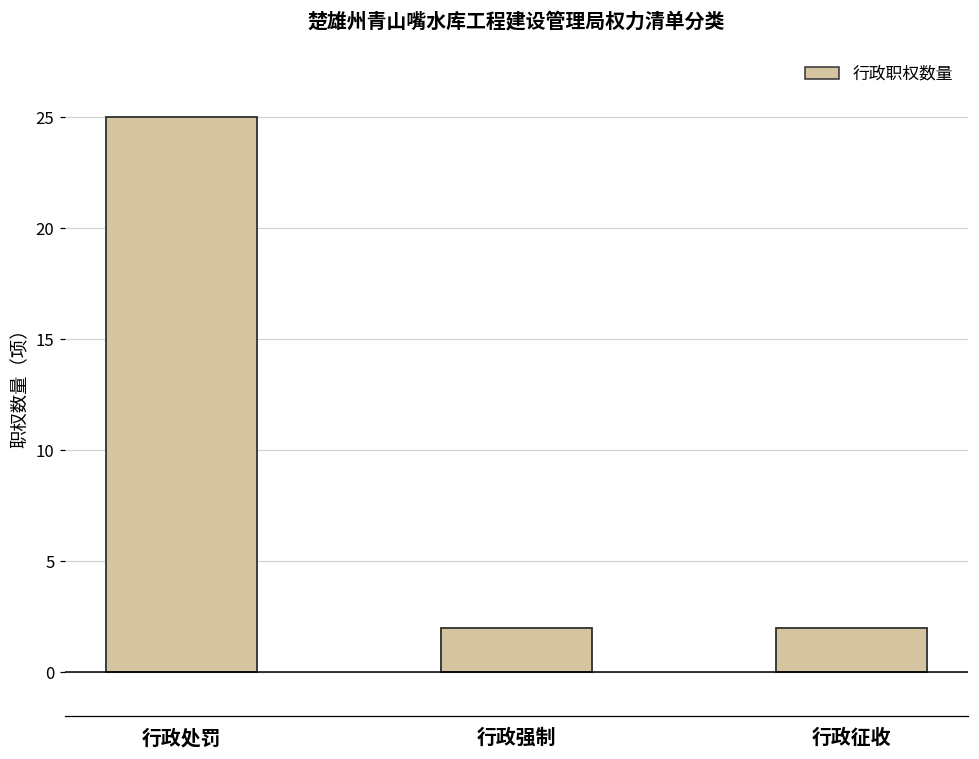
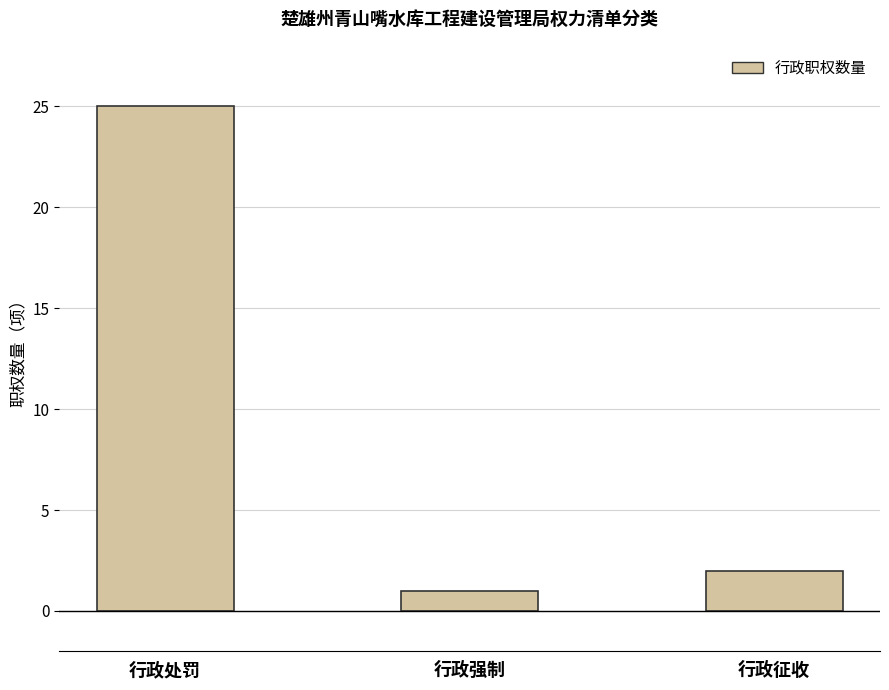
  {
    "行政处罚": 25,
-   "行政强制": 2,
+   "行政强制": 1,
    "行政征收": 2
  }
